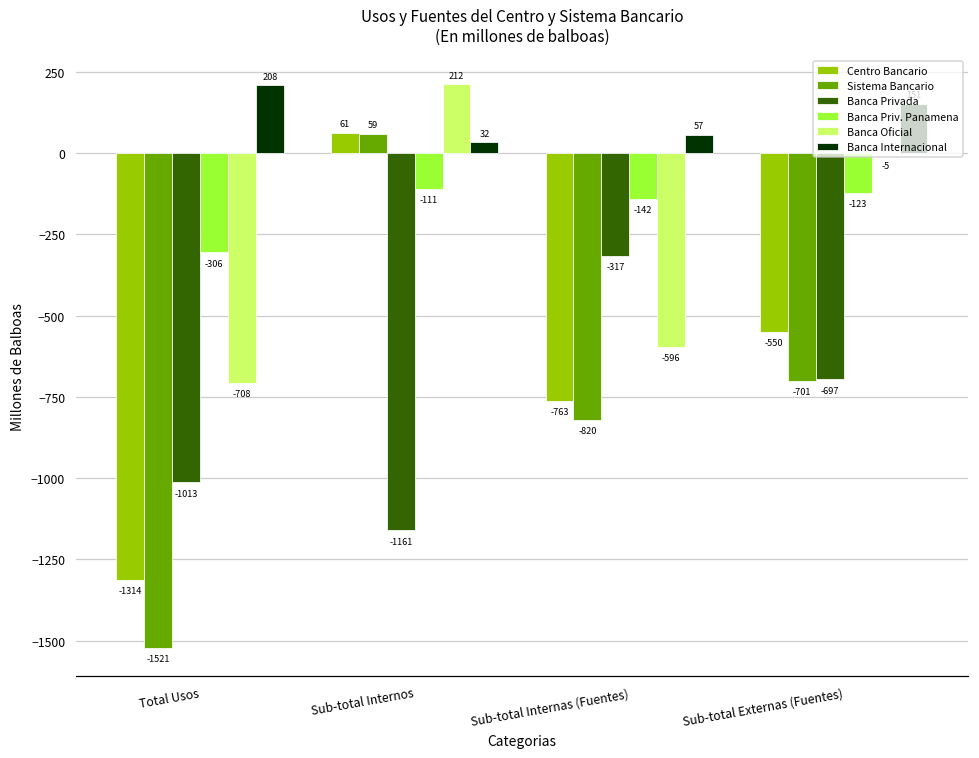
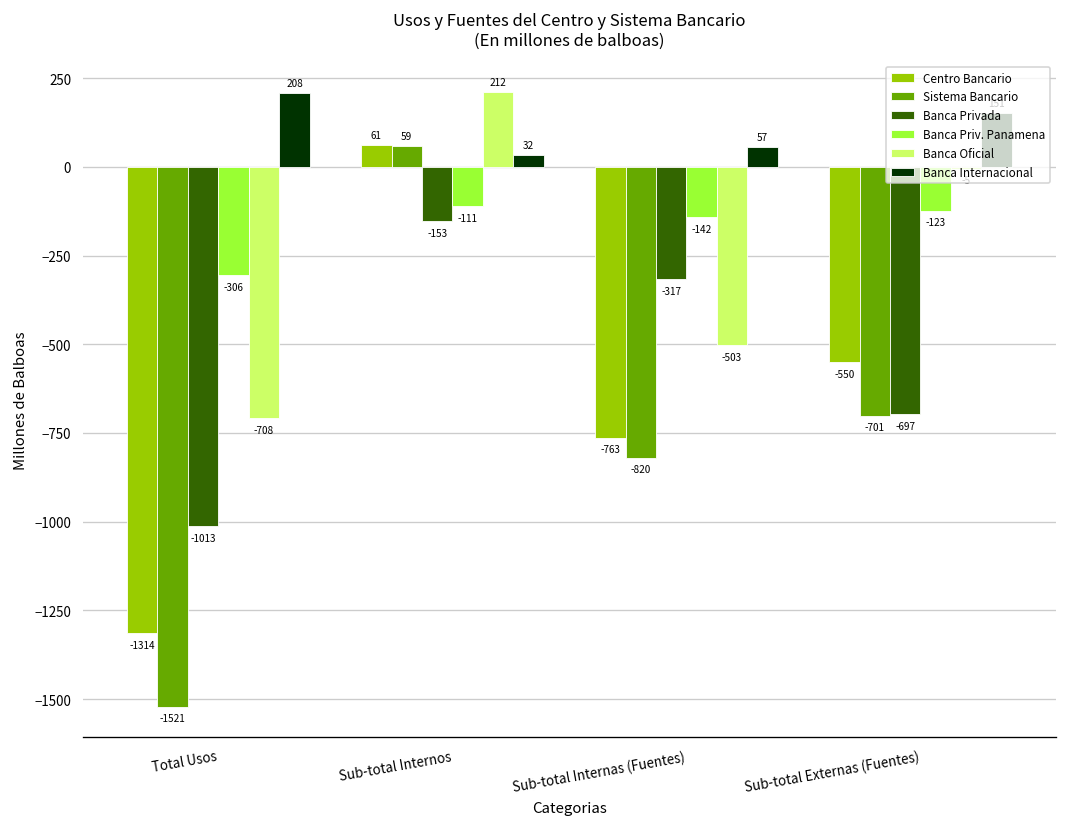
  {
    "Centro Bancario": {
      "Total Usos": -1314,
      "Sub-total Internos": 61,
      "Sub-total Internas (Fuentes)": -763,
      "Sub-total Externas (Fuentes)": -550
    },
    "Sistema Bancario": {
      "Total Usos": -1521,
      "Sub-total Internos": 59,
      "Sub-total Internas (Fuentes)": -820,
      "Sub-total Externas (Fuentes)": -701
    },
    "Banca Privada": {
      "Total Usos": -1013,
-     "Sub-total Internos": -1161,
+     "Sub-total Internos": -153,
      "Sub-total Internas (Fuentes)": -317,
      "Sub-total Externas (Fuentes)": -697
    },
    "Banca Priv. Panamena": {
      "Total Usos": -306,
      "Sub-total Internos": -111,
      "Sub-total Internas (Fuentes)": -142,
      "Sub-total Externas (Fuentes)": -123
    },
    "Banca Oficial": {
      "Total Usos": -708,
      "Sub-total Internos": 212,
-     "Sub-total Internas (Fuentes)": -596
+     "Sub-total Internas (Fuentes)": -503
    },
    "Banca Internacional": {
      "Total Usos": 208,
      "Sub-total Internos": 32,
      "Sub-total Internas (Fuentes)": 57
    }
  }
